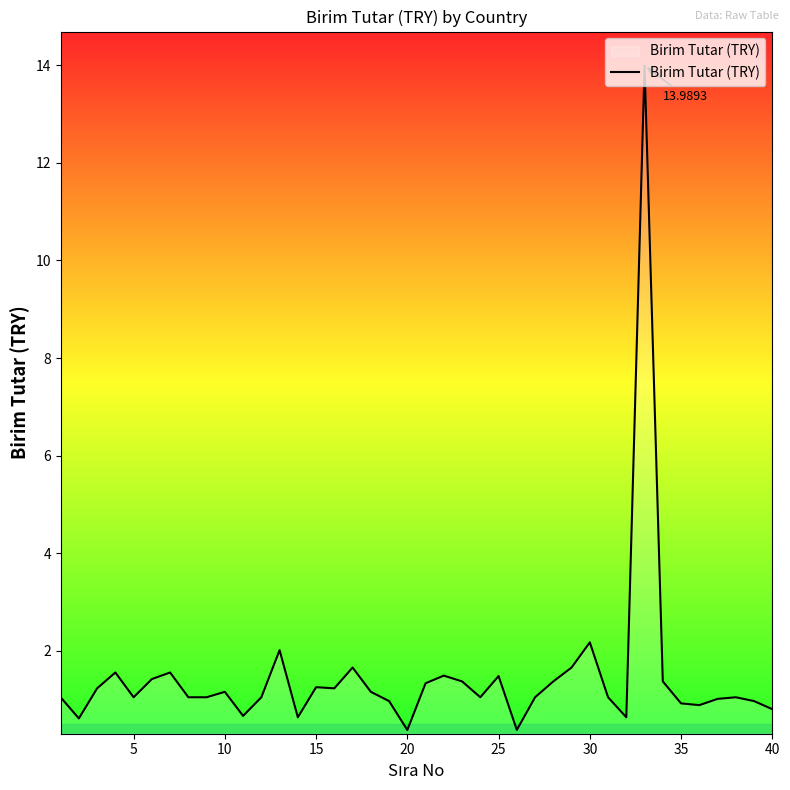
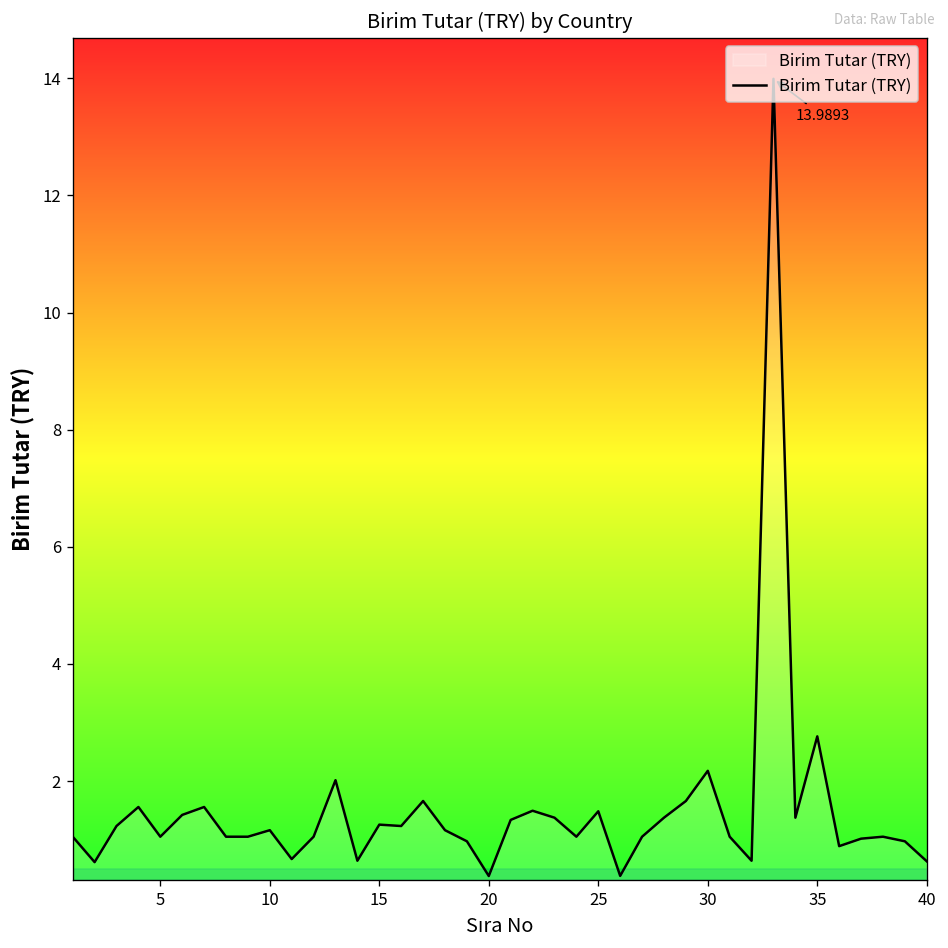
  {
    "5": 1.1,
    "10": 1.2,
    "15": 1.3,
    "25": 1.5,
    "30": 2.2,
-   "35": 0.9,
-   "40": 0.8
+   "35": 2.8,
+   "40": 0.6
  }
